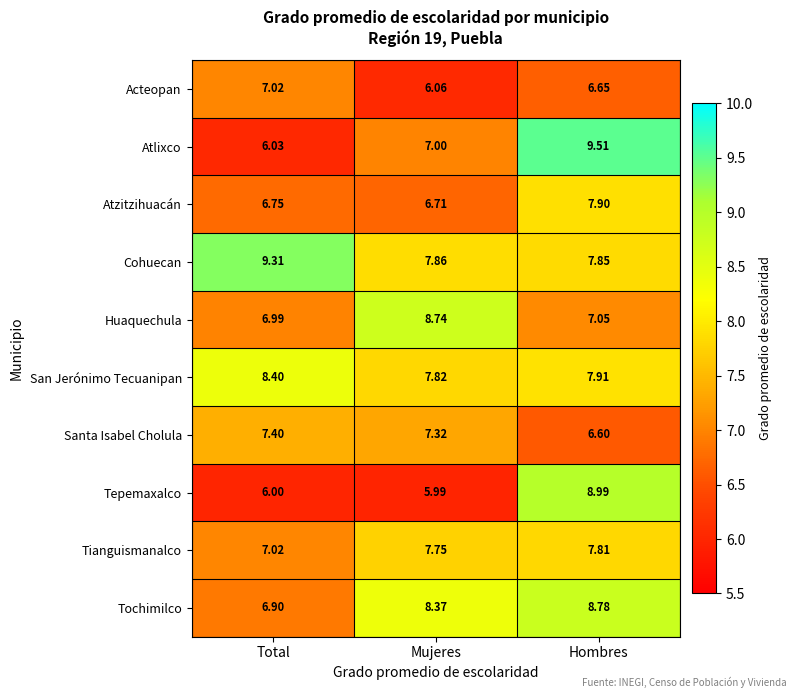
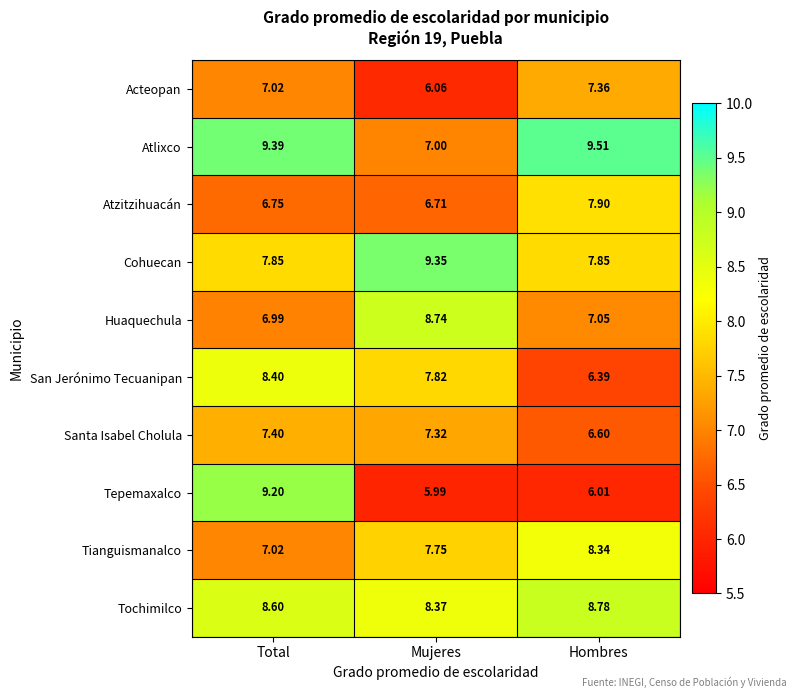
  {
    "Acteopan": {
      "Total": 7.02,
      "Mujeres": 6.06,
-     "Hombres": 6.65
+     "Hombres": 7.36
    },
    "Atlixco": {
-     "Total": 6.03,
+     "Total": 9.39,
      "Mujeres": 7.00,
      "Hombres": 9.51
    },
    "Atzitzihuacán": {
      "Total": 6.75,
      "Mujeres": 6.71,
      "Hombres": 7.90
    },
    "Cohuecan": {
-     "Total": 9.31,
-     "Mujeres": 7.86,
+     "Total": 7.85,
+     "Mujeres": 9.35,
      "Hombres": 7.85
    },
    "Huaquechula": {
      "Total": 6.99,
      "Mujeres": 8.74,
      "Hombres": 7.05
    },
    "San Jerónimo Tecuanipan": {
      "Total": 8.40,
      "Mujeres": 7.82,
-     "Hombres": 7.91
+     "Hombres": 6.39
    },
    "Santa Isabel Cholula": {
      "Total": 7.40,
      "Mujeres": 7.32,
      "Hombres": 6.60
    },
    "Tepemaxalco": {
-     "Total": 6.00,
+     "Total": 9.20,
      "Mujeres": 5.99,
-     "Hombres": 8.99
+     "Hombres": 6.01
    },
    "Tianguismanalco": {
      "Total": 7.02,
      "Mujeres": 7.75,
-     "Hombres": 7.81
+     "Hombres": 8.34
    },
    "Tochimilco": {
-     "Total": 6.90,
+     "Total": 8.60,
      "Mujeres": 8.37,
      "Hombres": 8.78
    }
  }
